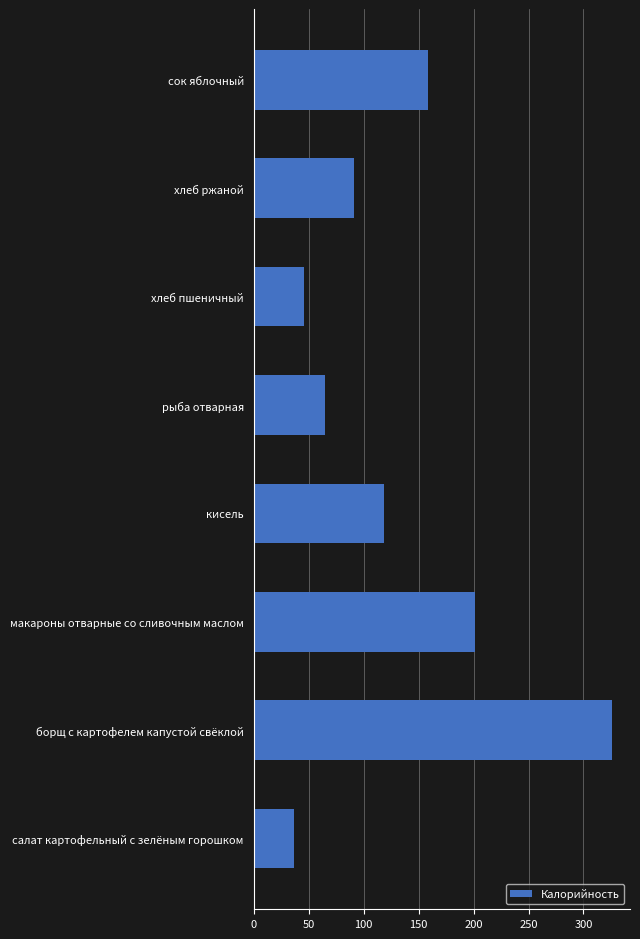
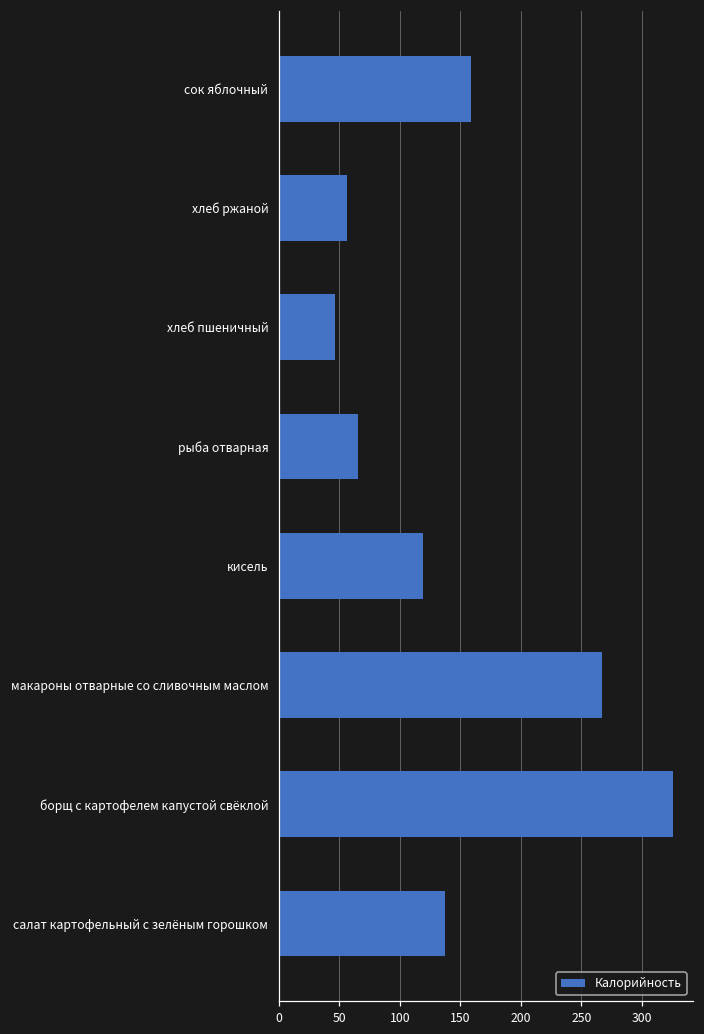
  {
    "сок яблочный": 159,
-   "хлеб ржаной": 91,
+   "хлеб ржаной": 56,
    "хлеб пшеничный": 46,
    "рыба отварная": 65,
    "кисель": 119,
-   "макароны отварные со сливочным маслом": 201,
+   "макароны отварные со сливочным маслом": 267,
    "борщ с картофелем капустой свёклой": 326,
-   "салат картофельный с зелёным горошком": 37
+   "салат картофельный с зелёным горошком": 137
  }
